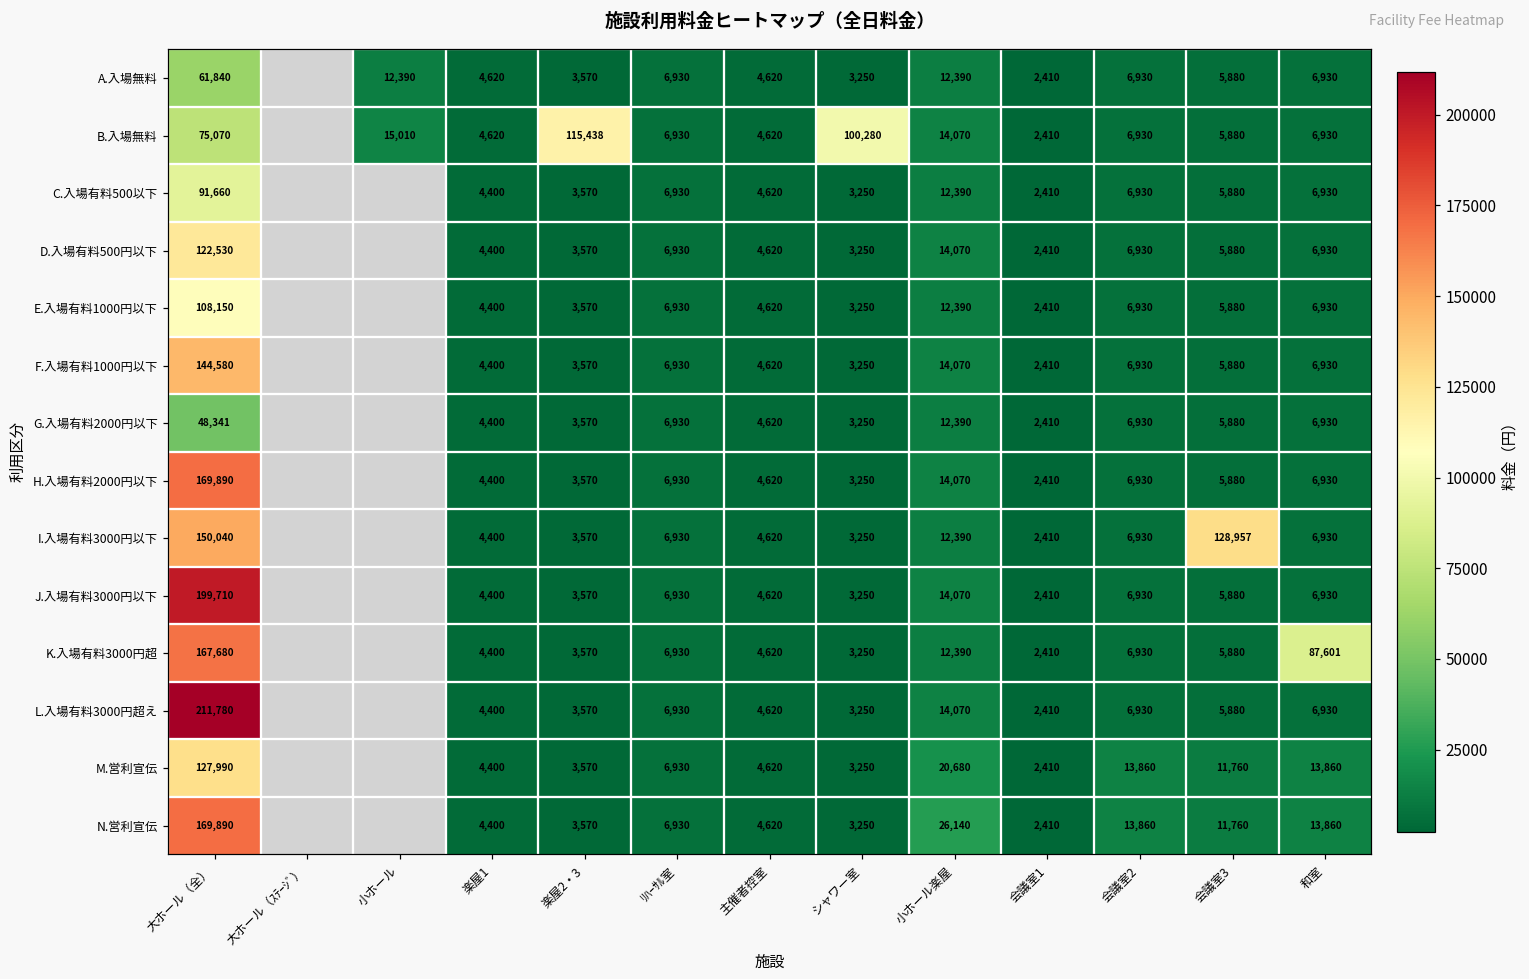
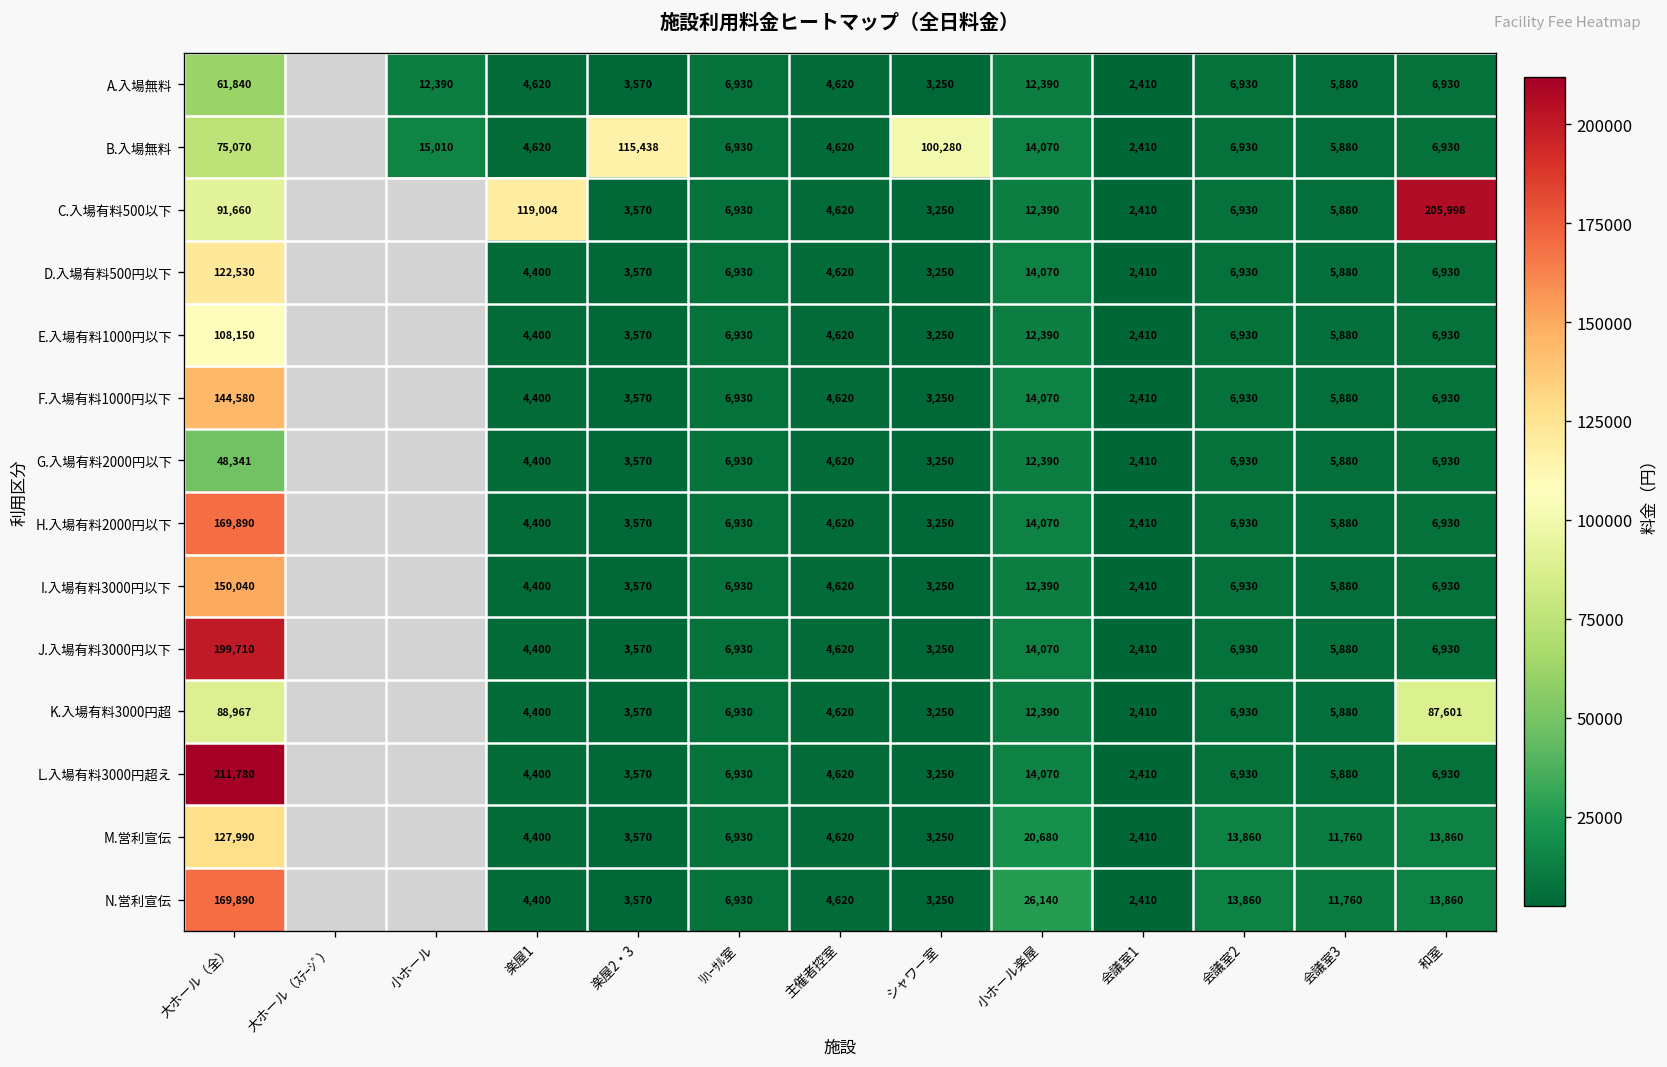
  {
    "A.入場無料": {
      "大ホール（全）": "61,840",
      "小ホール": "12,390",
      "楽屋1": "4,620",
      "楽屋2・3": "3,570",
      "ﾘﾊｰｻﾙ室": "6,930",
      "主催者控室": "4,620",
      "シャワー室": "3,250",
      "小ホール楽屋": "12,390",
      "会議室1": "2,410",
      "会議室2": "6,930",
      "会議室3": "5,880",
      "和室": "6,930"
    },
    "B.入場無料": {
      "大ホール（全）": "75,070",
      "小ホール": "15,010",
      "楽屋1": "4,620",
      "楽屋2・3": "115,438",
      "ﾘﾊｰｻﾙ室": "6,930",
      "主催者控室": "4,620",
      "シャワー室": "100,280",
      "小ホール楽屋": "14,070",
      "会議室1": "2,410",
      "会議室2": "6,930",
      "会議室3": "5,880",
      "和室": "6,930"
    },
    "C.入場有料500以下": {
      "大ホール（全）": "91,660",
-     "楽屋1": "4,400",
+     "楽屋1": "119,004",
      "楽屋2・3": "3,570",
      "ﾘﾊｰｻﾙ室": "6,930",
      "主催者控室": "4,620",
      "シャワー室": "3,250",
      "小ホール楽屋": "12,390",
      "会議室1": "2,410",
      "会議室2": "6,930",
      "会議室3": "5,880",
-     "和室": "6,930"
+     "和室": "205,998"
    },
    "D.入場有料500円以下": {
      "大ホール（全）": "122,530",
      "楽屋1": "4,400",
      "楽屋2・3": "3,570",
      "ﾘﾊｰｻﾙ室": "6,930",
      "主催者控室": "4,620",
      "シャワー室": "3,250",
      "小ホール楽屋": "14,070",
      "会議室1": "2,410",
      "会議室2": "6,930",
      "会議室3": "5,880",
      "和室": "6,930"
    },
    "E.入場有料1000円以下": {
      "大ホール（全）": "108,150",
      "楽屋1": "4,400",
      "楽屋2・3": "3,570",
      "ﾘﾊｰｻﾙ室": "6,930",
      "主催者控室": "4,620",
      "シャワー室": "3,250",
      "小ホール楽屋": "12,390",
      "会議室1": "2,410",
      "会議室2": "6,930",
      "会議室3": "5,880",
      "和室": "6,930"
    },
    "F.入場有料1000円以下": {
      "大ホール（全）": "144,580",
      "楽屋1": "4,400",
      "楽屋2・3": "3,570",
      "ﾘﾊｰｻﾙ室": "6,930",
      "主催者控室": "4,620",
      "シャワー室": "3,250",
      "小ホール楽屋": "14,070",
      "会議室1": "2,410",
      "会議室2": "6,930",
      "会議室3": "5,880",
      "和室": "6,930"
    },
    "G.入場有料2000円以下": {
      "大ホール（全）": "48,341",
      "楽屋1": "4,400",
      "楽屋2・3": "3,570",
      "ﾘﾊｰｻﾙ室": "6,930",
      "主催者控室": "4,620",
      "シャワー室": "3,250",
      "小ホール楽屋": "12,390",
      "会議室1": "2,410",
      "会議室2": "6,930",
      "会議室3": "5,880",
      "和室": "6,930"
    },
    "H.入場有料2000円以下": {
      "大ホール（全）": "169,890",
      "楽屋1": "4,400",
      "楽屋2・3": "3,570",
      "ﾘﾊｰｻﾙ室": "6,930",
      "主催者控室": "4,620",
      "シャワー室": "3,250",
      "小ホール楽屋": "14,070",
      "会議室1": "2,410",
      "会議室2": "6,930",
      "会議室3": "5,880",
      "和室": "6,930"
    },
    "I.入場有料3000円以下": {
      "大ホール（全）": "150,040",
      "楽屋1": "4,400",
      "楽屋2・3": "3,570",
      "ﾘﾊｰｻﾙ室": "6,930",
      "主催者控室": "4,620",
      "シャワー室": "3,250",
      "小ホール楽屋": "12,390",
      "会議室1": "2,410",
      "会議室2": "6,930",
-     "会議室3": "128,957",
+     "会議室3": "5,880",
      "和室": "6,930"
    },
    "J.入場有料3000円以下": {
      "大ホール（全）": "199,710",
      "楽屋1": "4,400",
      "楽屋2・3": "3,570",
      "ﾘﾊｰｻﾙ室": "6,930",
      "主催者控室": "4,620",
      "シャワー室": "3,250",
      "小ホール楽屋": "14,070",
      "会議室1": "2,410",
      "会議室2": "6,930",
      "会議室3": "5,880",
      "和室": "6,930"
    },
    "K.入場有料3000円超": {
-     "大ホール（全）": "167,680",
+     "大ホール（全）": "88,967",
      "楽屋1": "4,400",
      "楽屋2・3": "3,570",
      "ﾘﾊｰｻﾙ室": "6,930",
      "主催者控室": "4,620",
      "シャワー室": "3,250",
      "小ホール楽屋": "12,390",
      "会議室1": "2,410",
      "会議室2": "6,930",
      "会議室3": "5,880",
      "和室": "87,601"
    },
    "L.入場有料3000円超え": {
      "大ホール（全）": "211,780",
      "楽屋1": "4,400",
      "楽屋2・3": "3,570",
      "ﾘﾊｰｻﾙ室": "6,930",
      "主催者控室": "4,620",
      "シャワー室": "3,250",
      "小ホール楽屋": "14,070",
      "会議室1": "2,410",
      "会議室2": "6,930",
      "会議室3": "5,880",
      "和室": "6,930"
    },
    "M.営利宣伝": {
      "大ホール（全）": "127,990",
      "楽屋1": "4,400",
      "楽屋2・3": "3,570",
      "ﾘﾊｰｻﾙ室": "6,930",
      "主催者控室": "4,620",
      "シャワー室": "3,250",
      "小ホール楽屋": "20,680",
      "会議室1": "2,410",
      "会議室2": "13,860",
      "会議室3": "11,760",
      "和室": "13,860"
    },
    "N.営利宣伝": {
      "大ホール（全）": "169,890",
      "楽屋1": "4,400",
      "楽屋2・3": "3,570",
      "ﾘﾊｰｻﾙ室": "6,930",
      "主催者控室": "4,620",
      "シャワー室": "3,250",
      "小ホール楽屋": "26,140",
      "会議室1": "2,410",
      "会議室2": "13,860",
      "会議室3": "11,760",
      "和室": "13,860"
    }
  }
